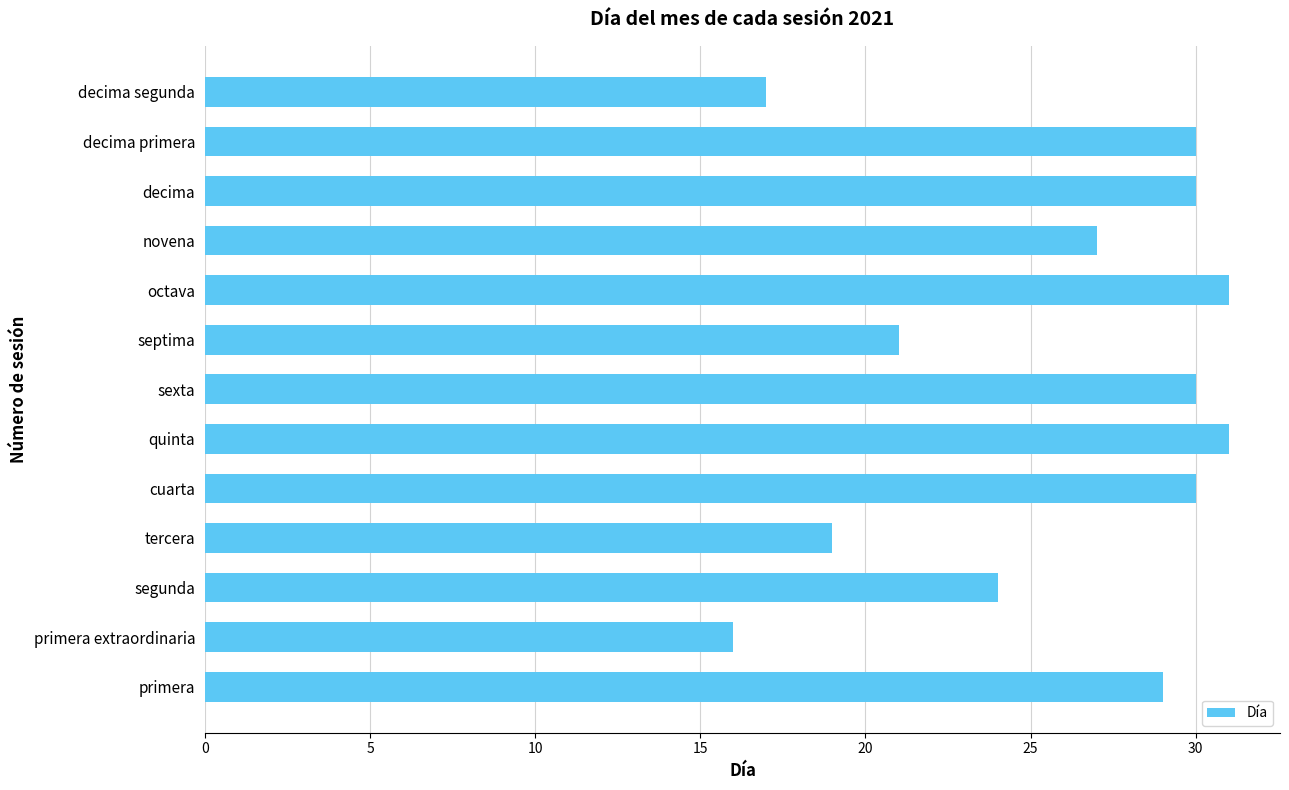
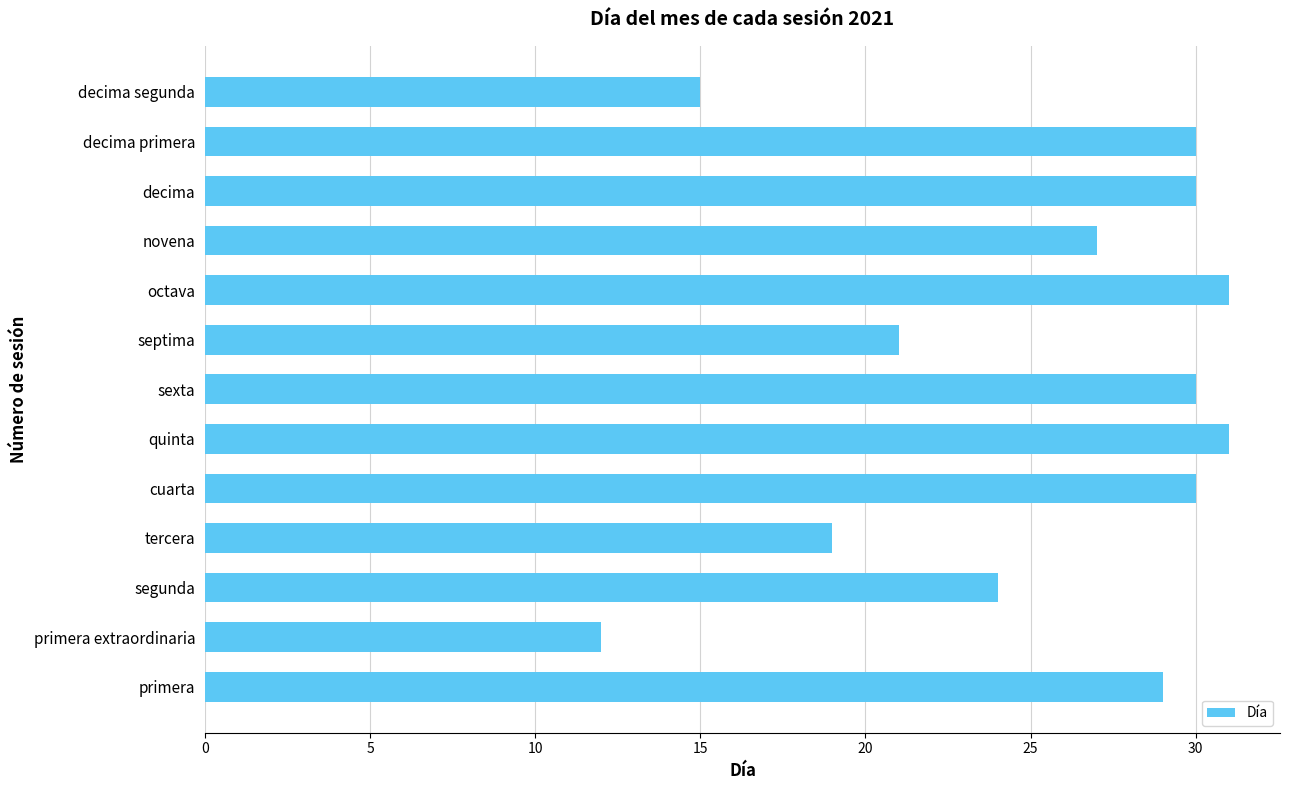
  {
-   "decima segunda": 17,
+   "decima segunda": 15,
    "decima primera": 30,
    "decima": 30,
    "novena": 27,
    "octava": 31,
    "septima": 21,
    "sexta": 30,
    "quinta": 31,
    "cuarta": 30,
    "tercera": 19,
    "segunda": 24,
-   "primera extraordinaria": 16,
+   "primera extraordinaria": 12,
    "primera": 29
  }
